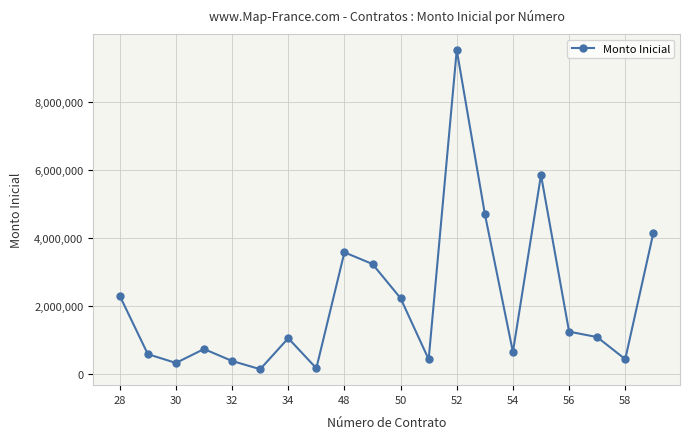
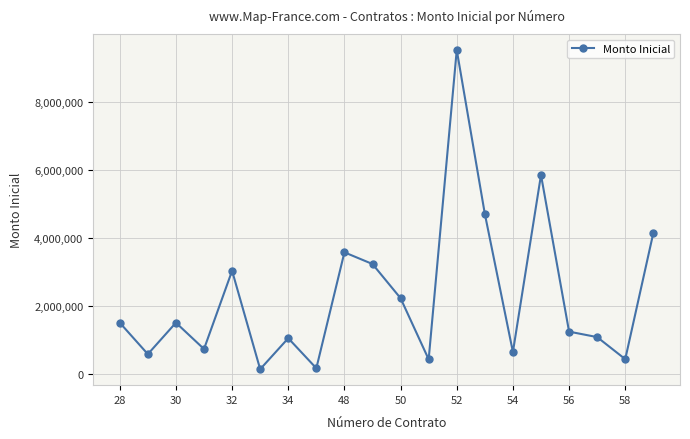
  {
-   "28": "2,300,000",
-   "30": "300,000",
-   "32": "400,000",
+   "28": "1,500,000",
+   "30": "1,500,000",
+   "32": "3,000,000",
    "34": "1,000,000",
    "48": "3,600,000",
    "50": "2,200,000",
    "52": "9,500,000",
    "54": "600,000",
    "56": "1,200,000",
    "58": "400,000"
  }
